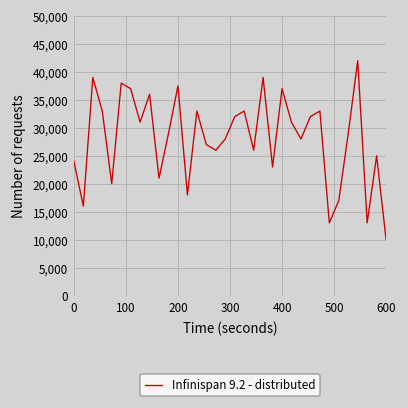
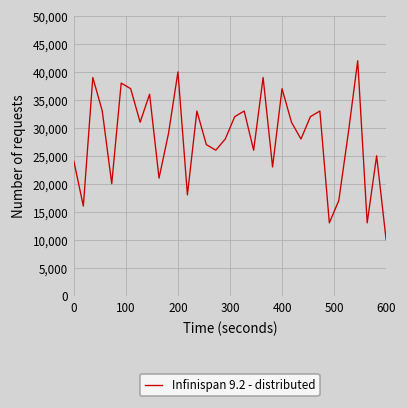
  {
    "0": "24,000",
-   "200": "38,000",
+   "200": "40,000",
    "400": "37,000",
    "600": "10,000"
  }
